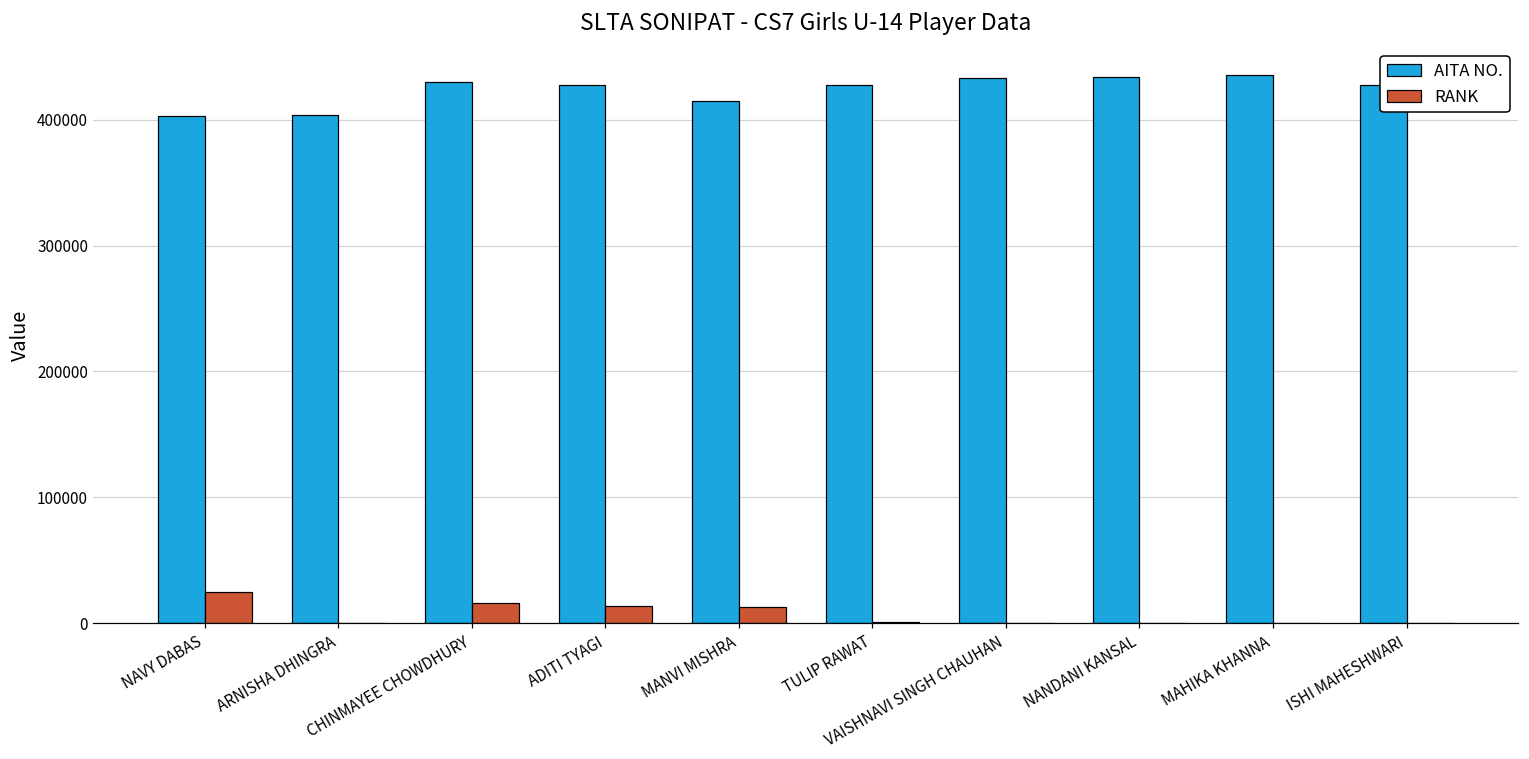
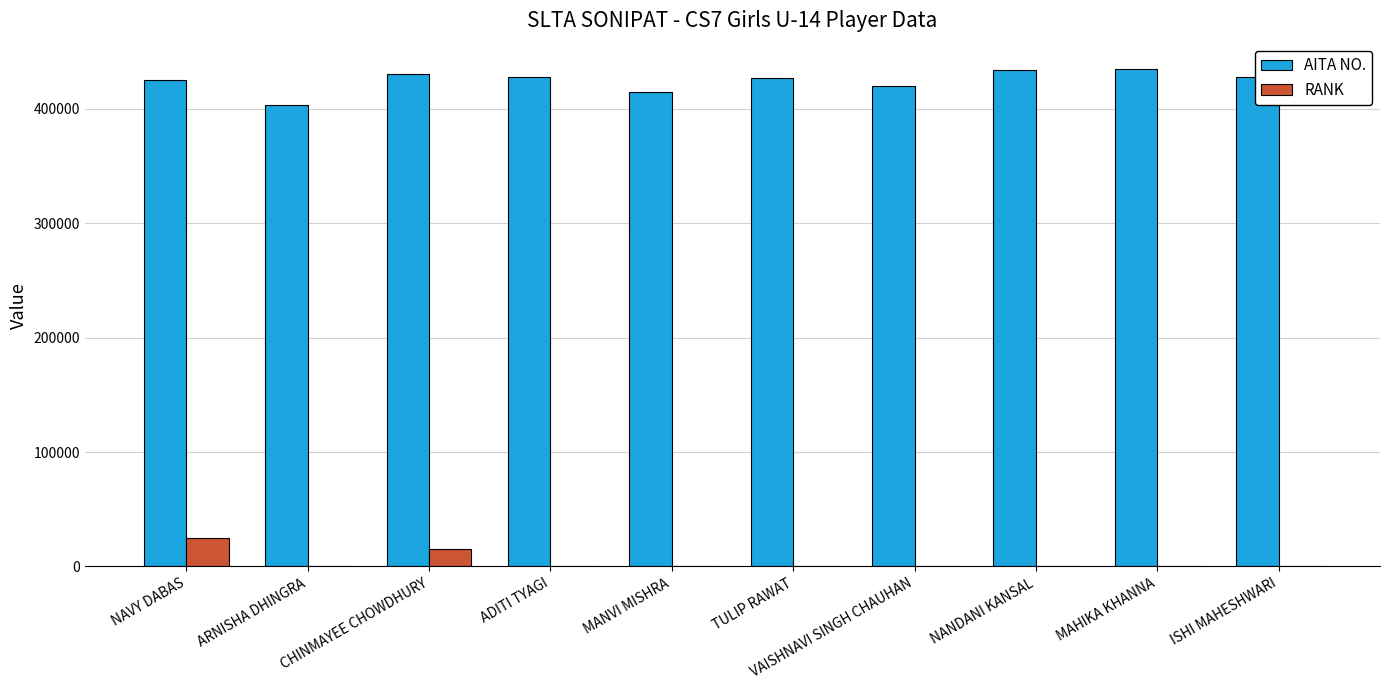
  {
    "AITA NO.": {
-     "NAVY DABAS": 403000,
+     "NAVY DABAS": 426000,
      "ARNISHA DHINGRA": 403000,
      "CHINMAYEE CHOWDHURY": 430000,
      "ADITI TYAGI": 428000,
      "MANVI MISHRA": 415000,
      "TULIP RAWAT": 427000,
-     "VAISHNAVI SINGH CHAUHAN": 434000,
+     "VAISHNAVI SINGH CHAUHAN": 420000,
      "NANDANI KANSAL": 434000,
      "MAHIKA KHANNA": 435000
    },
    "RANK": {
      "NAVY DABAS": 25000,
      "CHINMAYEE CHOWDHURY": 16000,
-     "ADITI TYAGI": 14000,
-     "MANVI MISHRA": 12000,
+     "ADITI TYAGI": 0,
+     "MANVI MISHRA": 0,
      "VAISHNAVI SINGH CHAUHAN": 0,
      "NANDANI KANSAL": 0,
      "MAHIKA KHANNA": 0,
      "ISHI MAHESHWARI": 0
    }
  }
